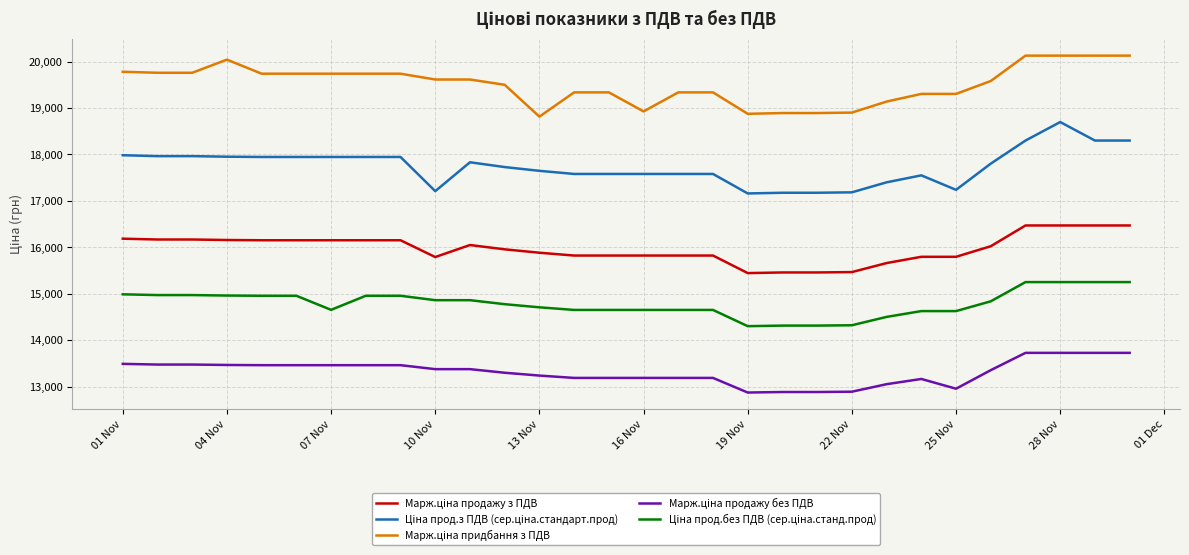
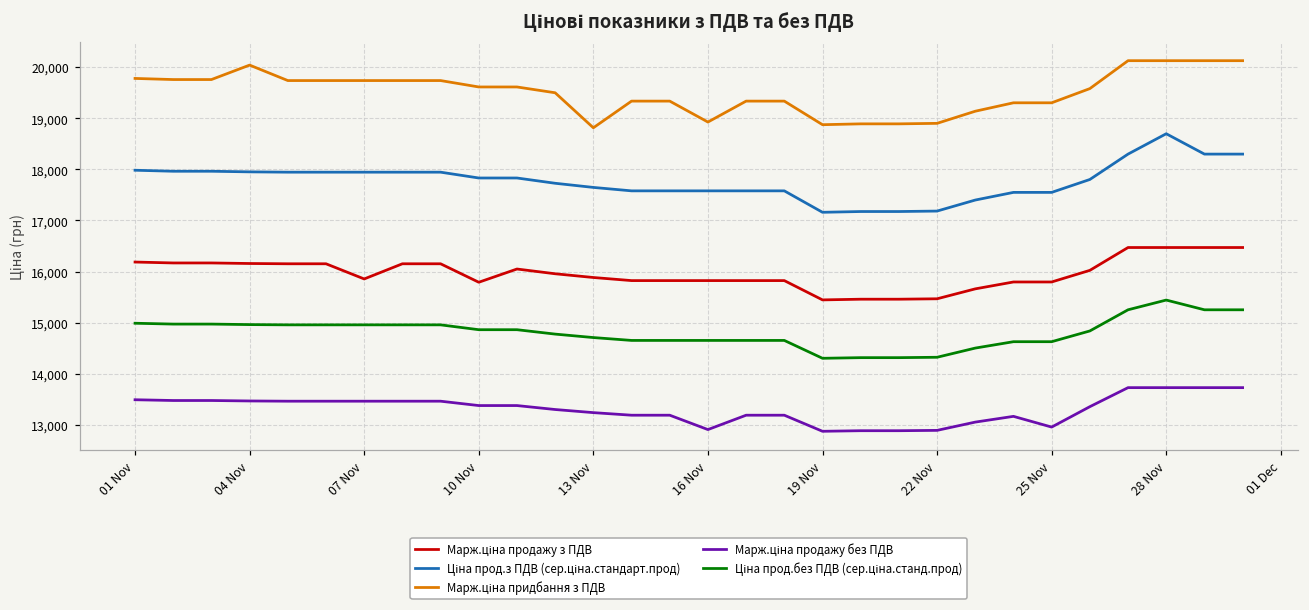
  {
    "Марж.ціна продажу з ПДВ": {
      "01 Nov": "16,200",
      "04 Nov": "16,200",
-     "07 Nov": "16,200",
+     "07 Nov": "15,900",
      "10 Nov": "15,800",
      "13 Nov": "15,900",
      "16 Nov": "15,800",
      "19 Nov": "15,400",
      "22 Nov": "15,500",
      "25 Nov": "15,800",
      "28 Nov": "16,500"
    },
    "Ціна прод.з ПДВ (сер.ціна.стандарт.прод)": {
      "01 Nov": "18,000",
      "04 Nov": "18,000",
      "07 Nov": "17,900",
-     "10 Nov": "17,200",
+     "10 Nov": "17,800",
      "13 Nov": "17,600",
      "16 Nov": "17,600",
      "19 Nov": "17,200",
      "22 Nov": "17,200",
-     "25 Nov": "17,200",
+     "25 Nov": "17,600",
      "28 Nov": "18,700"
    },
    "Марж.ціна придбання з ПДВ": {
      "01 Nov": "19,800",
      "04 Nov": "20,000",
      "07 Nov": "19,700",
      "10 Nov": "19,600",
      "13 Nov": "18,800",
      "16 Nov": "18,900",
      "19 Nov": "18,900",
      "22 Nov": "18,900",
      "25 Nov": "19,300",
      "28 Nov": "20,100"
    },
    "Марж.ціна продажу без ПДВ": {
      "01 Nov": "13,500",
      "04 Nov": "13,500",
      "07 Nov": "13,500",
      "10 Nov": "13,400",
      "13 Nov": "13,200",
-     "16 Nov": "13,200",
+     "16 Nov": "12,900",
      "19 Nov": "12,900",
      "22 Nov": "12,900",
      "25 Nov": "13,000",
      "28 Nov": "13,700"
    },
    "Ціна прод.без ПДВ (сер.ціна.станд.прод)": {
      "01 Nov": "15,000",
      "04 Nov": "15,000",
-     "07 Nov": "14,700",
+     "07 Nov": "15,000",
      "10 Nov": "14,900",
      "13 Nov": "14,700",
      "16 Nov": "14,700",
      "19 Nov": "14,300",
      "22 Nov": "14,300",
      "25 Nov": "14,600",
-     "28 Nov": "15,300"
+     "28 Nov": "15,400"
    }
  }
